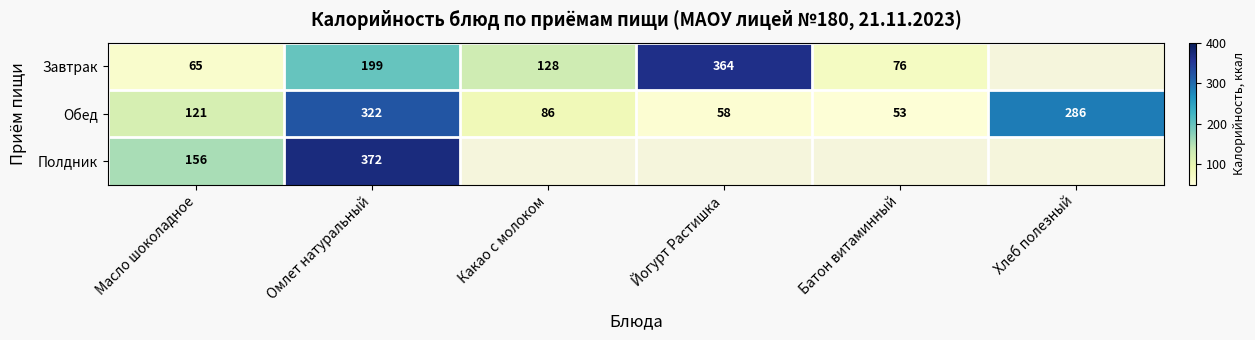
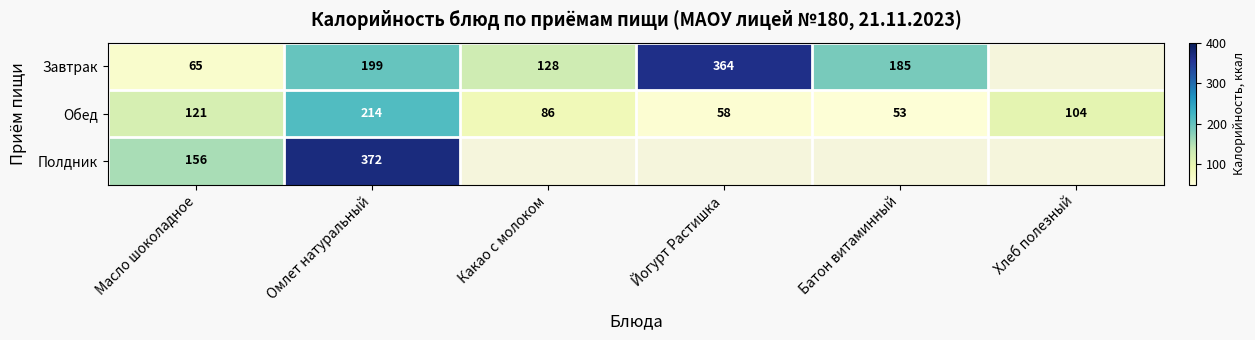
  {
    "Завтрак": {
      "Масло шоколадное": 65,
      "Омлет натуральный": 199,
      "Какао с молоком": 128,
      "Йогурт Растишка": 364,
-     "Батон витаминный": 76
+     "Батон витаминный": 185
    },
    "Обед": {
      "Масло шоколадное": 121,
-     "Омлет натуральный": 322,
+     "Омлет натуральный": 214,
      "Какао с молоком": 86,
      "Йогурт Растишка": 58,
      "Батон витаминный": 53,
-     "Хлеб полезный": 286
+     "Хлеб полезный": 104
    },
    "Полдник": {
      "Масло шоколадное": 156,
      "Омлет натуральный": 372
    }
  }
